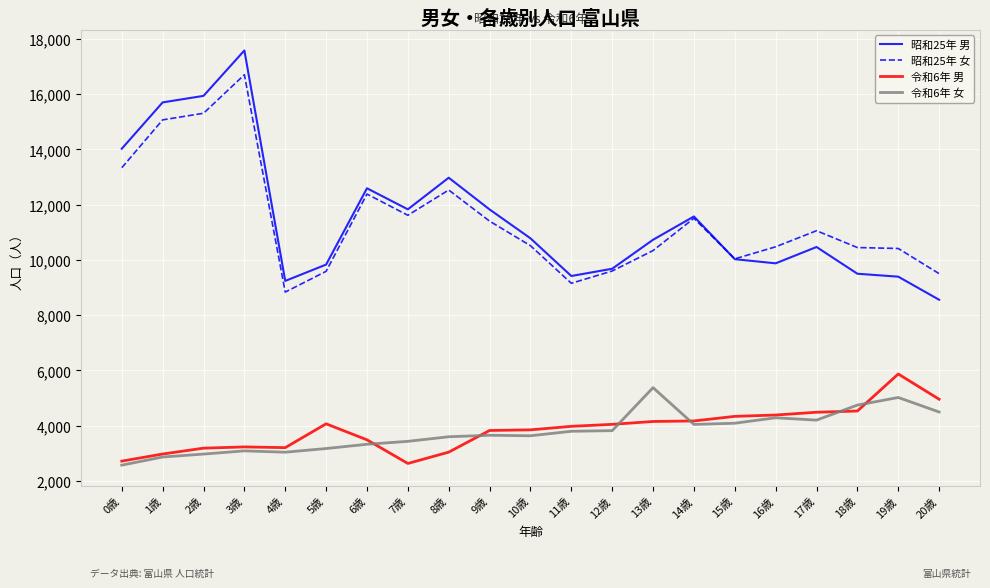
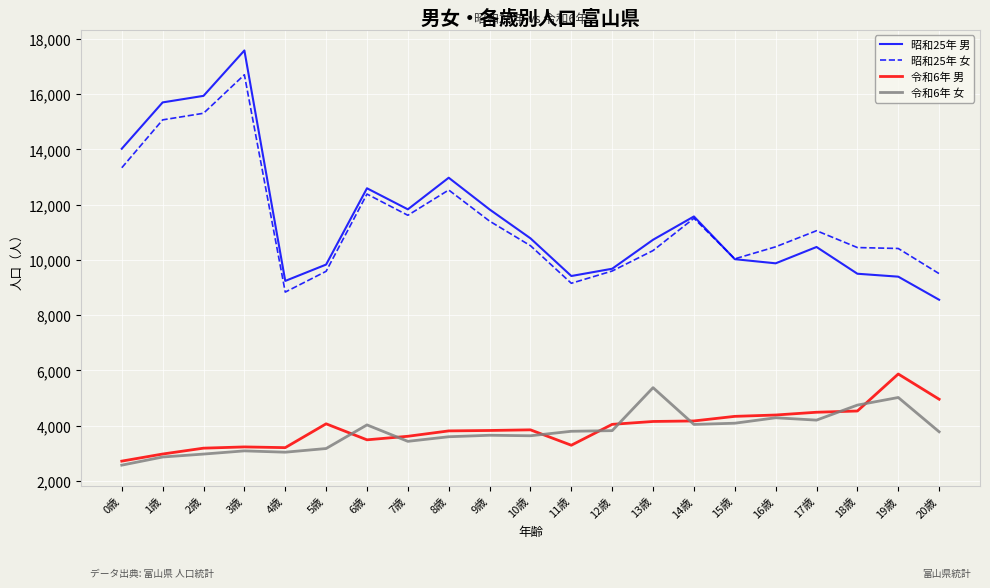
  {
    "令和6年 男": {
      "0歳": "2,700",
      "1歳": "3,000",
      "2歳": "3,200",
      "3歳": "3,200",
      "4歳": "3,200",
      "5歳": "4,100",
      "6歳": "3,500",
-     "7歳": "2,600",
-     "8歳": "3,000",
+     "7歳": "3,600",
+     "8歳": "3,800",
      "9歳": "3,800",
      "10歳": "3,800",
-     "11歳": "4,000",
+     "11歳": "3,300",
      "12歳": "4,000",
      "13歳": "4,200",
      "14歳": "4,200",
      "15歳": "4,300",
      "16歳": "4,400",
      "17歳": "4,500",
      "18歳": "4,500",
      "19歳": "5,900",
      "20歳": "5,000"
    },
    "令和6年 女": {
      "0歳": "2,600",
      "1歳": "2,900",
      "2歳": "3,000",
      "3歳": "3,100",
      "4歳": "3,000",
      "5歳": "3,200",
-     "6歳": "3,300",
+     "6歳": "4,000",
      "7歳": "3,400",
      "8歳": "3,600",
      "9歳": "3,700",
      "10歳": "3,600",
      "11歳": "3,800",
      "12歳": "3,800",
      "13歳": "5,400",
      "14歳": "4,000",
      "15歳": "4,100",
      "16歳": "4,300",
      "17歳": "4,200",
      "18歳": "4,700",
      "19歳": "5,000",
-     "20歳": "4,500"
+     "20歳": "3,800"
    }
  }
